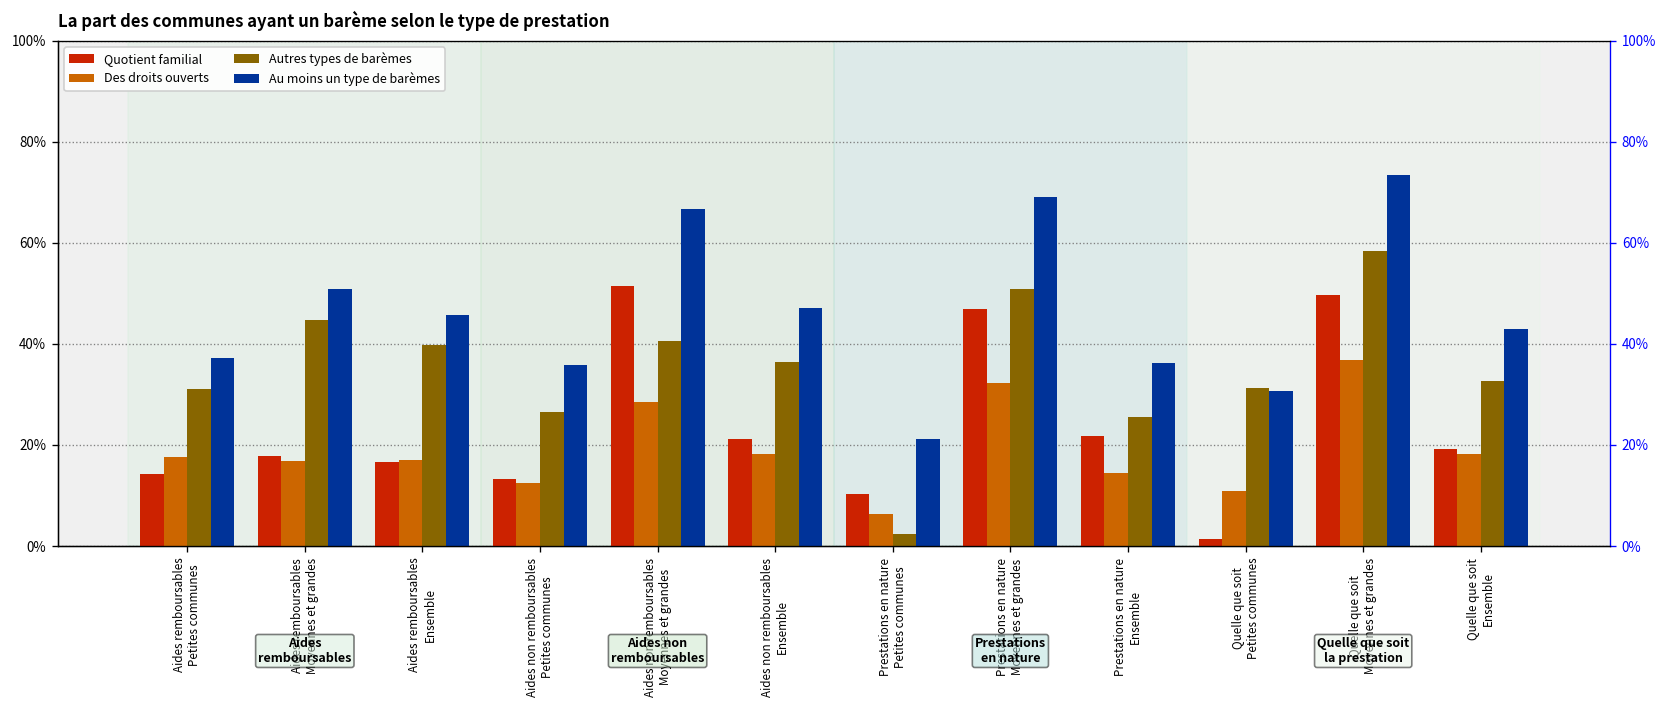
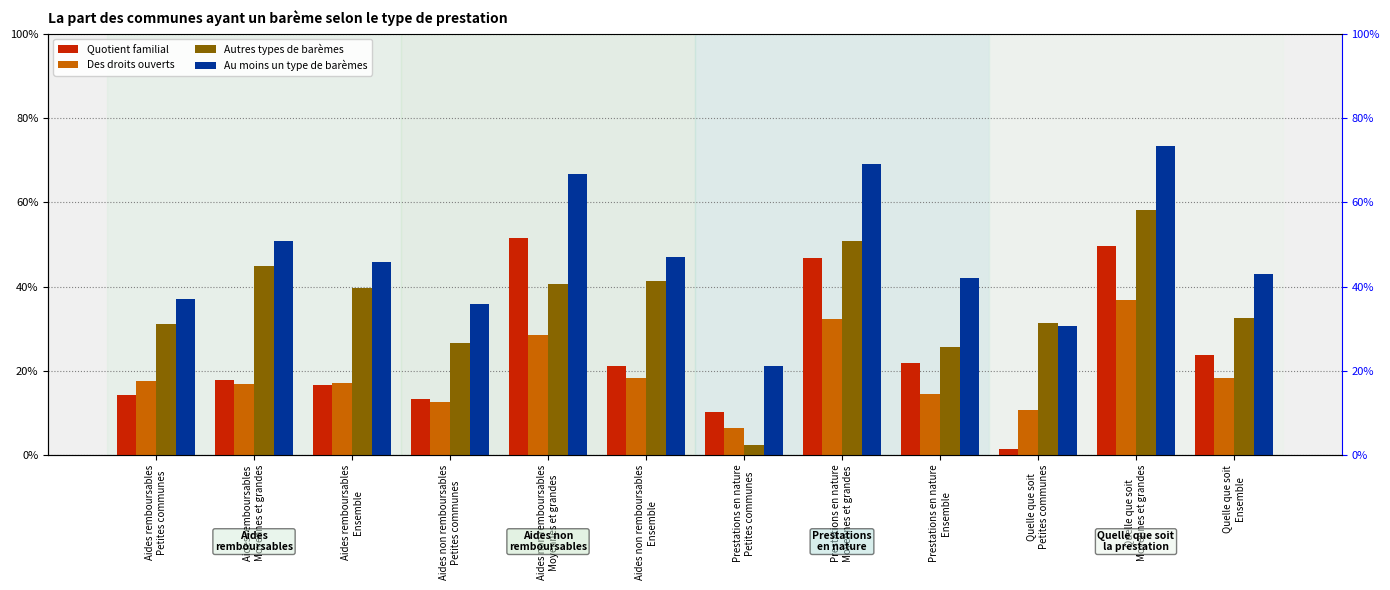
  {
    "Quotient familial": {
      "Aides remboursables Petites communes": "14%",
      "Aides remboursables Moyennes et grandes": "18%",
      "Aides remboursables Ensemble": "17%",
      "Aides non remboursables Petites communes": "13%",
      "Aides non remboursables Moyennes et grandes": "52%",
      "Aides non remboursables Ensemble": "21%",
      "Prestations en nature Petites communes": "10%",
      "Prestations en nature Moyennes et grandes": "47%",
      "Prestations en nature Ensemble": "22%",
      "Quelle que soit Petites communes": "1%",
      "Quelle que soit Moyennes et grandes": "50%",
-     "Quelle que soit Ensemble": "19%"
+     "Quelle que soit Ensemble": "24%"
    },
    "Des droits ouverts": {
      "Aides remboursables Petites communes": "18%",
      "Aides remboursables Moyennes et grandes": "17%",
      "Aides remboursables Ensemble": "17%",
      "Aides non remboursables Petites communes": "12%",
      "Aides non remboursables Moyennes et grandes": "28%",
      "Aides non remboursables Ensemble": "18%",
      "Prestations en nature Petites communes": "6%",
      "Prestations en nature Moyennes et grandes": "32%",
      "Prestations en nature Ensemble": "14%",
      "Quelle que soit Petites communes": "11%",
      "Quelle que soit Moyennes et grandes": "37%",
      "Quelle que soit Ensemble": "18%"
    },
    "Autres types de barèmes": {
      "Aides remboursables Petites communes": "31%",
      "Aides remboursables Moyennes et grandes": "45%",
      "Aides remboursables Ensemble": "40%",
      "Aides non remboursables Petites communes": "27%",
      "Aides non remboursables Moyennes et grandes": "41%",
-     "Aides non remboursables Ensemble": "36%",
+     "Aides non remboursables Ensemble": "41%",
      "Prestations en nature Petites communes": "2%",
      "Prestations en nature Moyennes et grandes": "51%",
      "Prestations en nature Ensemble": "26%",
      "Quelle que soit Petites communes": "31%",
      "Quelle que soit Moyennes et grandes": "58%",
      "Quelle que soit Ensemble": "33%"
    },
    "Au moins un type de barèmes": {
      "Aides remboursables Petites communes": "37%",
      "Aides remboursables Moyennes et grandes": "51%",
      "Aides remboursables Ensemble": "46%",
      "Aides non remboursables Petites communes": "36%",
      "Aides non remboursables Moyennes et grandes": "67%",
      "Aides non remboursables Ensemble": "47%",
      "Prestations en nature Petites communes": "21%",
      "Prestations en nature Moyennes et grandes": "69%",
-     "Prestations en nature Ensemble": "36%",
+     "Prestations en nature Ensemble": "42%",
      "Quelle que soit Petites communes": "31%",
      "Quelle que soit Moyennes et grandes": "73%",
      "Quelle que soit Ensemble": "43%"
    }
  }
